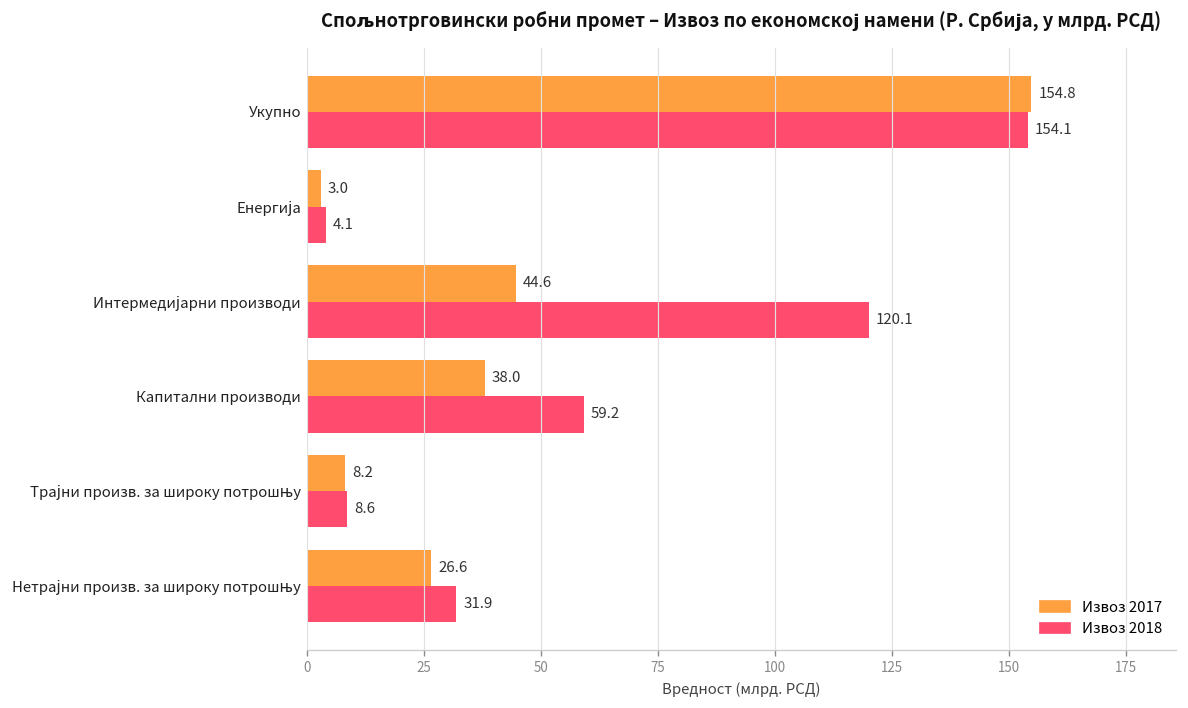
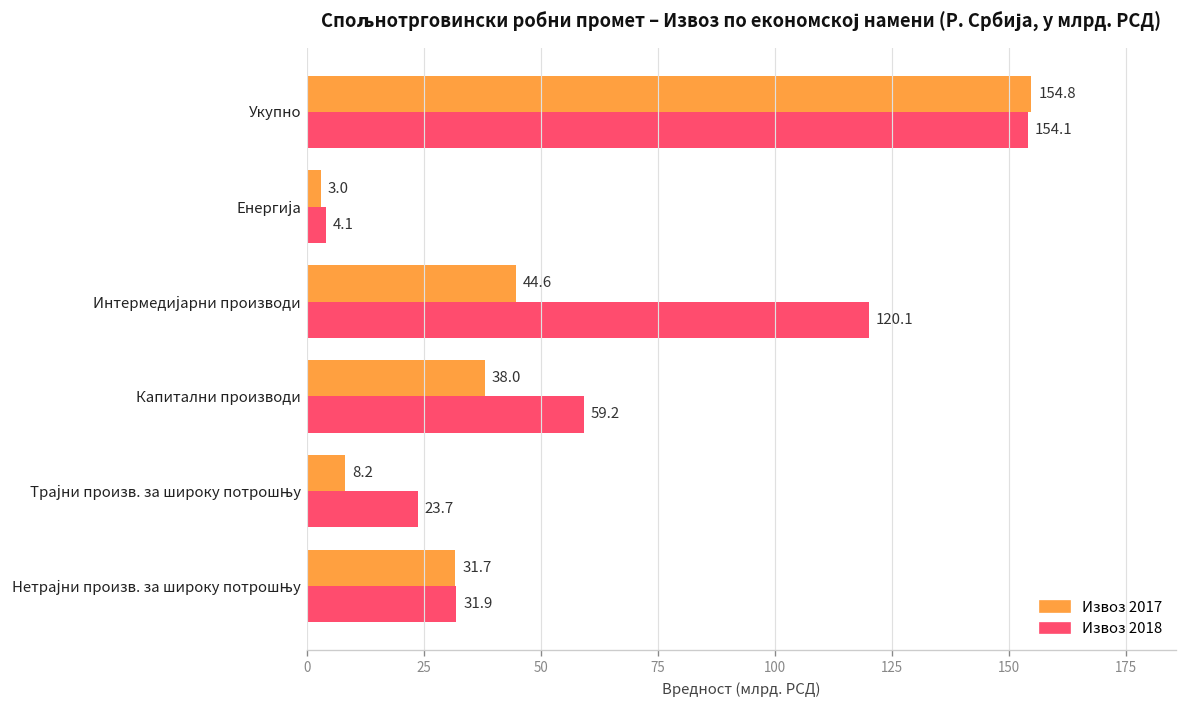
  {
    "Извоз 2017": {
      "Укупно": 154.8,
      "Енергија": 3.0,
      "Интермедијарни производи": 44.6,
      "Капитални производи": 38.0,
      "Трајни произв. за широку потрошњу": 8.2,
-     "Нетрајни произв. за широку потрошњу": 26.6
+     "Нетрајни произв. за широку потрошњу": 31.7
    },
    "Извоз 2018": {
      "Укупно": 154.1,
      "Енергија": 4.1,
      "Интермедијарни производи": 120.1,
      "Капитални производи": 59.2,
-     "Трајни произв. за широку потрошњу": 8.6,
+     "Трајни произв. за широку потрошњу": 23.7,
      "Нетрајни произв. за широку потрошњу": 31.9
    }
  }
